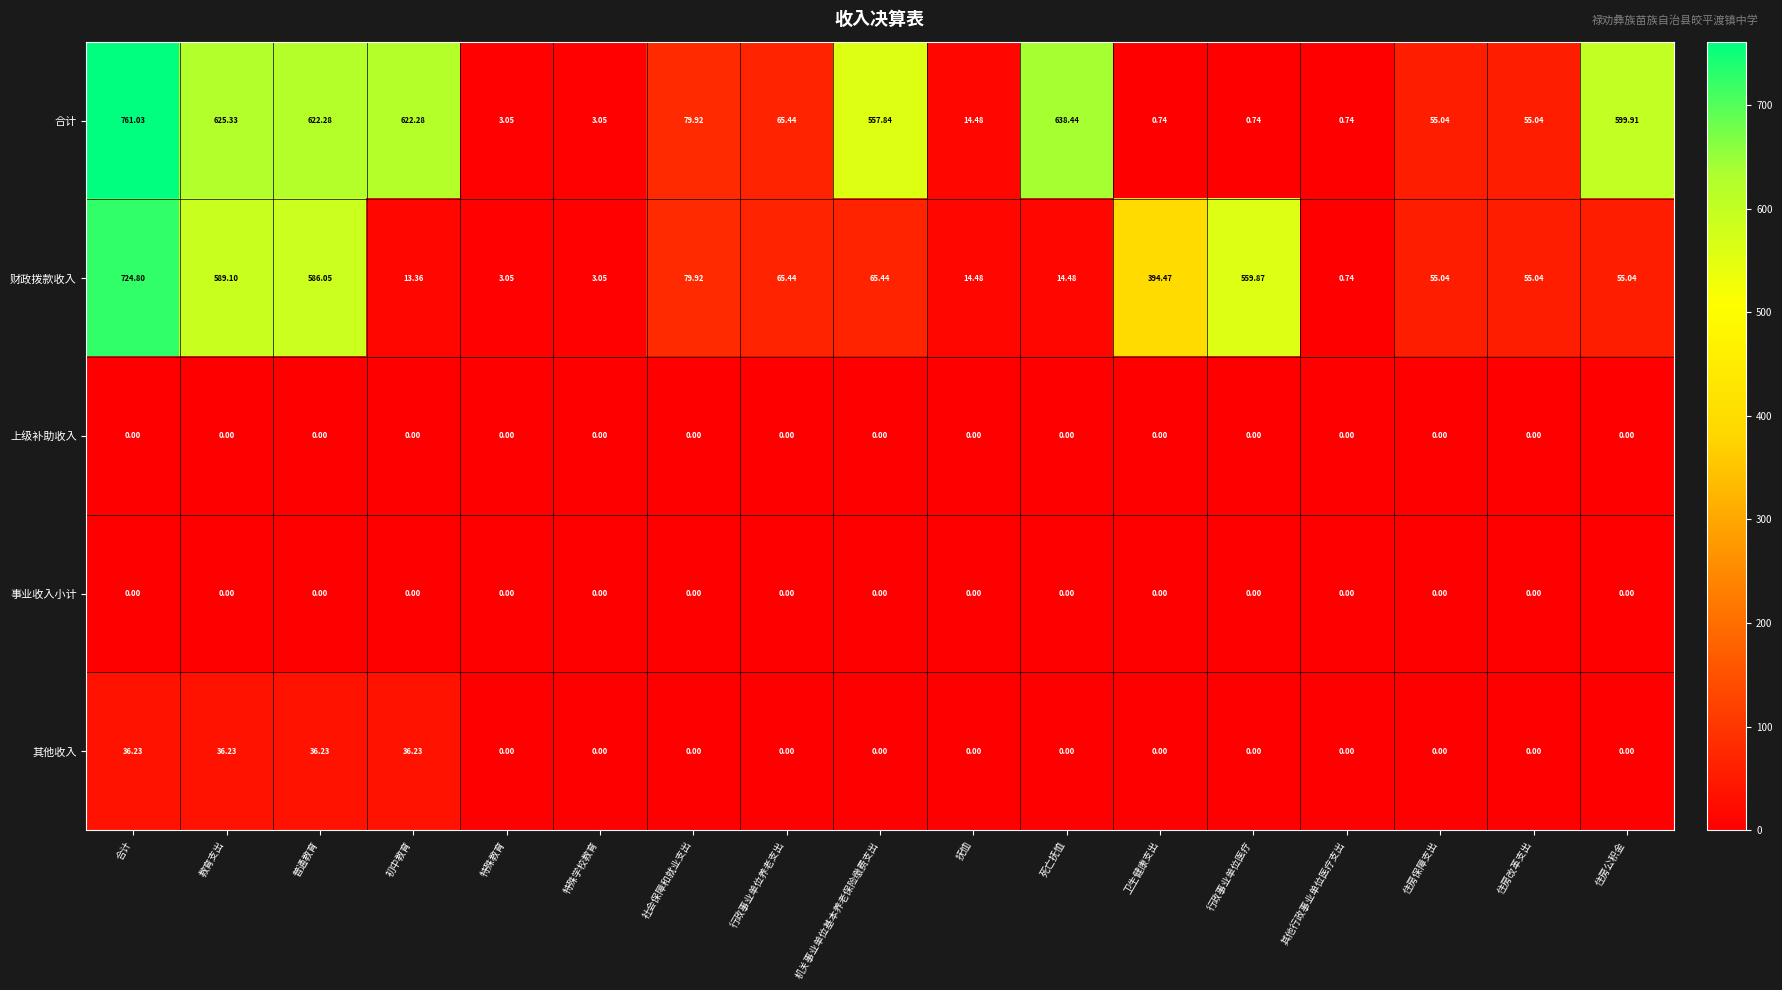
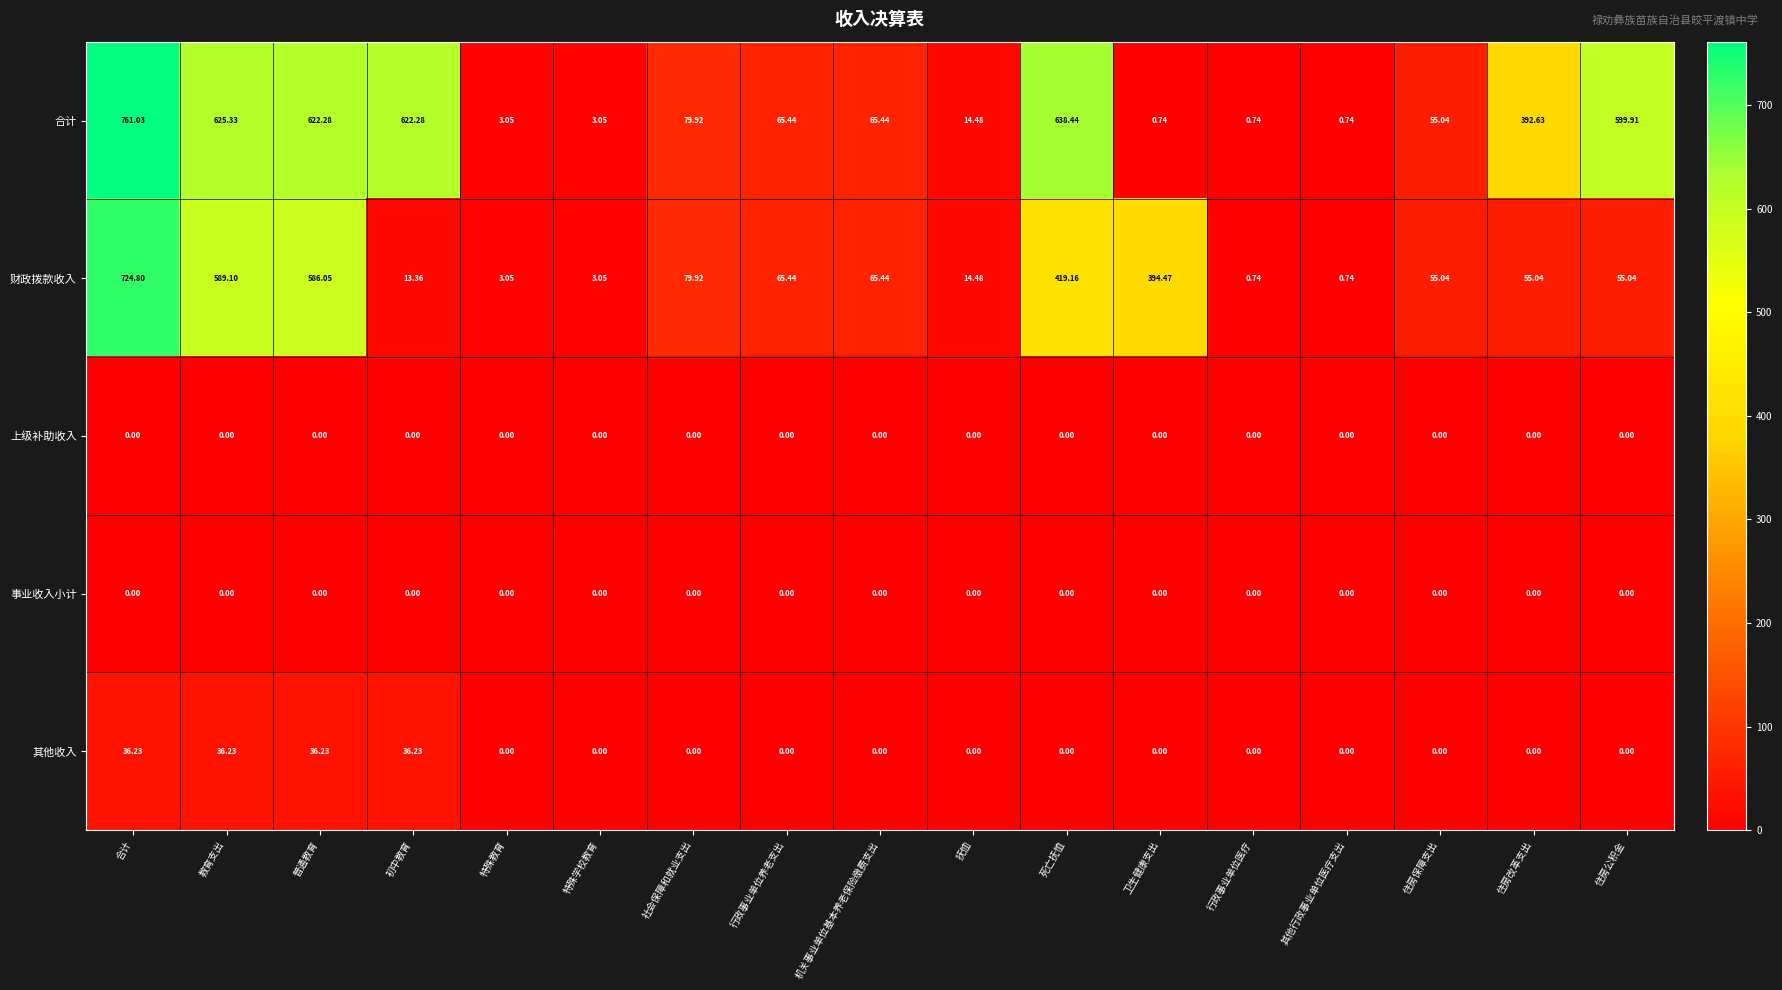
  {
    "合计": {
      "合计": 761.03,
      "教育支出": 625.33,
      "普通教育": 622.28,
      "初中教育": 622.28,
      "特殊教育": 3.05,
      "特殊学校教育": 3.05,
      "社会保障和就业支出": 79.92,
      "行政事业单位养老支出": 65.44,
-     "机关事业单位基本养老保险缴费支出": 557.84,
+     "机关事业单位基本养老保险缴费支出": 65.44,
      "抚恤": 14.48,
      "死亡抚恤": 638.44,
      "卫生健康支出": 0.74,
      "行政事业单位医疗": 0.74,
      "其他行政事业单位医疗支出": 0.74,
      "住房保障支出": 55.04,
-     "住房改革支出": 55.04,
+     "住房改革支出": 392.63,
      "住房公积金": 599.91
    },
    "财政拨款收入": {
      "合计": 724.80,
      "教育支出": 589.10,
      "普通教育": 586.05,
      "初中教育": 13.36,
      "特殊教育": 3.05,
      "特殊学校教育": 3.05,
      "社会保障和就业支出": 79.92,
      "行政事业单位养老支出": 65.44,
      "机关事业单位基本养老保险缴费支出": 65.44,
      "抚恤": 14.48,
-     "死亡抚恤": 14.48,
+     "死亡抚恤": 419.16,
      "卫生健康支出": 394.47,
-     "行政事业单位医疗": 559.87,
+     "行政事业单位医疗": 0.74,
      "其他行政事业单位医疗支出": 0.74,
      "住房保障支出": 55.04,
      "住房改革支出": 55.04,
      "住房公积金": 55.04
    },
    "上级补助收入": {
      "合计": 0.00,
      "教育支出": 0.00,
      "普通教育": 0.00,
      "初中教育": 0.00,
      "特殊教育": 0.00,
      "特殊学校教育": 0.00,
      "社会保障和就业支出": 0.00,
      "行政事业单位养老支出": 0.00,
      "机关事业单位基本养老保险缴费支出": 0.00,
      "抚恤": 0.00,
      "死亡抚恤": 0.00,
      "卫生健康支出": 0.00,
      "行政事业单位医疗": 0.00,
      "其他行政事业单位医疗支出": 0.00,
      "住房保障支出": 0.00,
      "住房改革支出": 0.00,
      "住房公积金": 0.00
    },
    "事业收入小计": {
      "合计": 0.00,
      "教育支出": 0.00,
      "普通教育": 0.00,
      "初中教育": 0.00,
      "特殊教育": 0.00,
      "特殊学校教育": 0.00,
      "社会保障和就业支出": 0.00,
      "行政事业单位养老支出": 0.00,
      "机关事业单位基本养老保险缴费支出": 0.00,
      "抚恤": 0.00,
      "死亡抚恤": 0.00,
      "卫生健康支出": 0.00,
      "行政事业单位医疗": 0.00,
      "其他行政事业单位医疗支出": 0.00,
      "住房保障支出": 0.00,
      "住房改革支出": 0.00,
      "住房公积金": 0.00
    },
    "其他收入": {
      "合计": 36.23,
      "教育支出": 36.23,
      "普通教育": 36.23,
      "初中教育": 36.23,
      "特殊教育": 0.00,
      "特殊学校教育": 0.00,
      "社会保障和就业支出": 0.00,
      "行政事业单位养老支出": 0.00,
      "机关事业单位基本养老保险缴费支出": 0.00,
      "抚恤": 0.00,
      "死亡抚恤": 0.00,
      "卫生健康支出": 0.00,
      "行政事业单位医疗": 0.00,
      "其他行政事业单位医疗支出": 0.00,
      "住房保障支出": 0.00,
      "住房改革支出": 0.00,
      "住房公积金": 0.00
    }
  }
